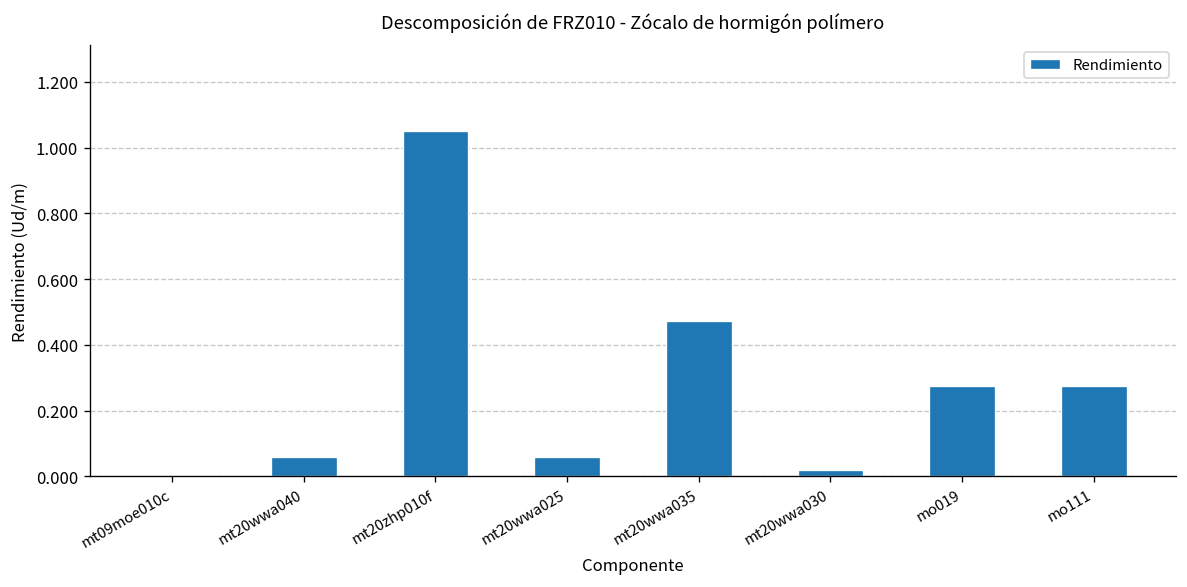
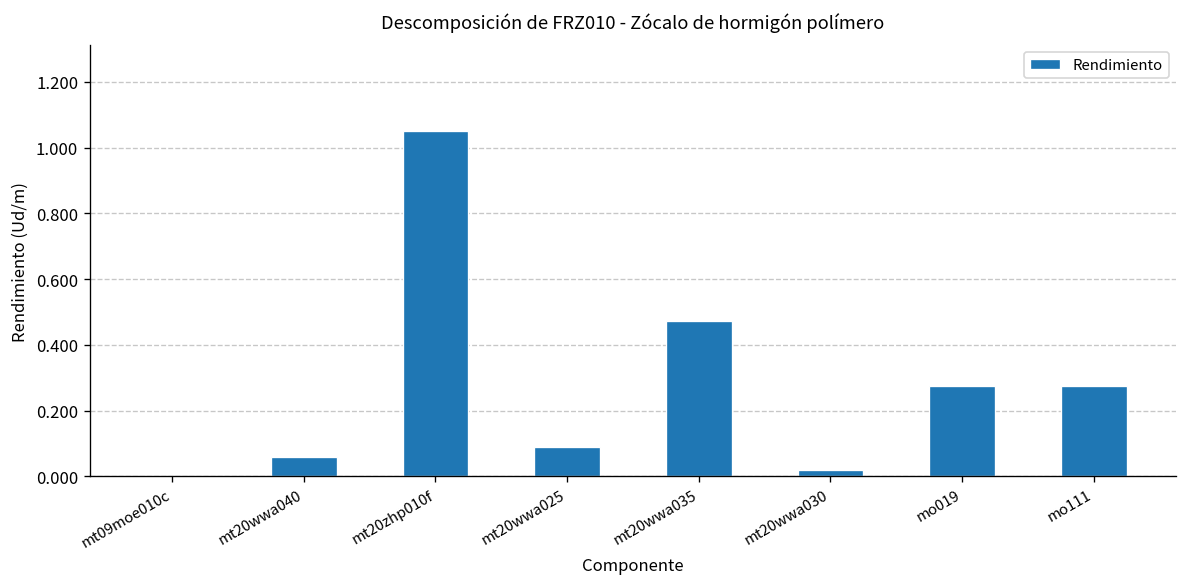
  {
    "mt20wwa040": 0.06,
    "mt20zhp010f": 1.05,
-   "mt20wwa025": 0.06,
+   "mt20wwa025": 0.09,
    "mt20wwa035": 0.47,
    "mt20wwa030": 0.02,
    "mo019": 0.28,
    "mo111": 0.28
  }
